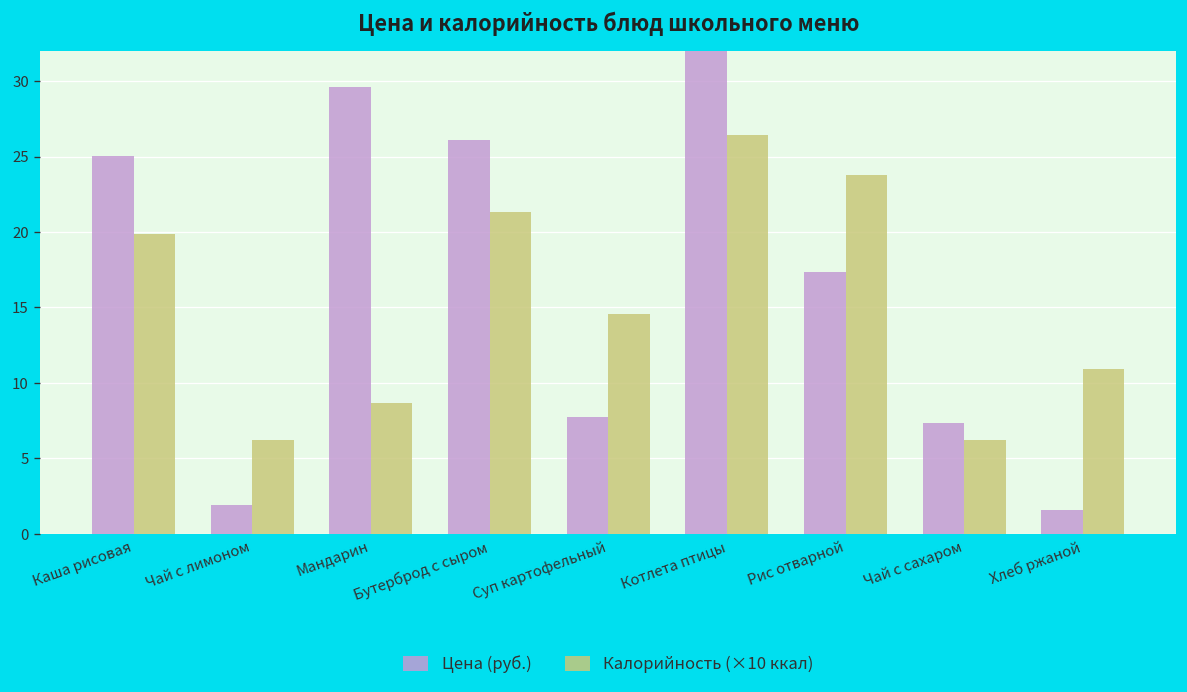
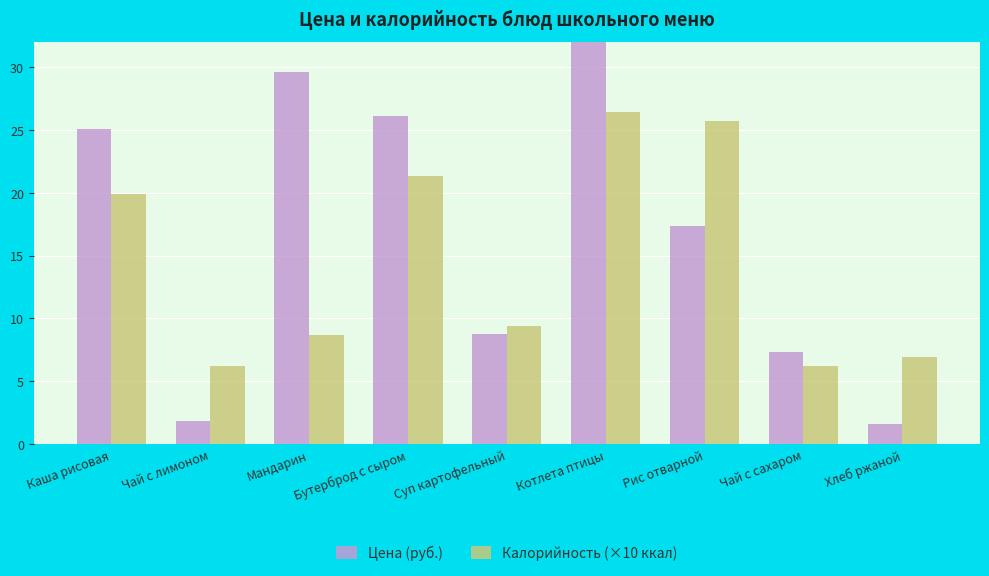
  {
    "Цена (руб.)": {
      "Каша рисовая": 25.1,
      "Чай с лимоном": 1.9,
      "Мандарин": 29.6,
      "Бутерброд с сыром": 26.1,
-     "Суп картофельный": 7.8,
+     "Суп картофельный": 8.8,
      "Рис отварной": 17.3,
      "Чай с сахаром": 7.4,
      "Хлеб ржаной": 1.6
    },
    "Калорийность (×10 ккал)": {
      "Каша рисовая": 19.9,
      "Чай с лимоном": 6.2,
      "Мандарин": 8.7,
      "Бутерброд с сыром": 21.3,
-     "Суп картофельный": 14.6,
+     "Суп картофельный": 9.4,
      "Котлета птицы": 26.4,
-     "Рис отварной": 23.8,
+     "Рис отварной": 25.7,
      "Чай с сахаром": 6.2,
-     "Хлеб ржаной": 10.9
+     "Хлеб ржаной": 6.9
    }
  }
